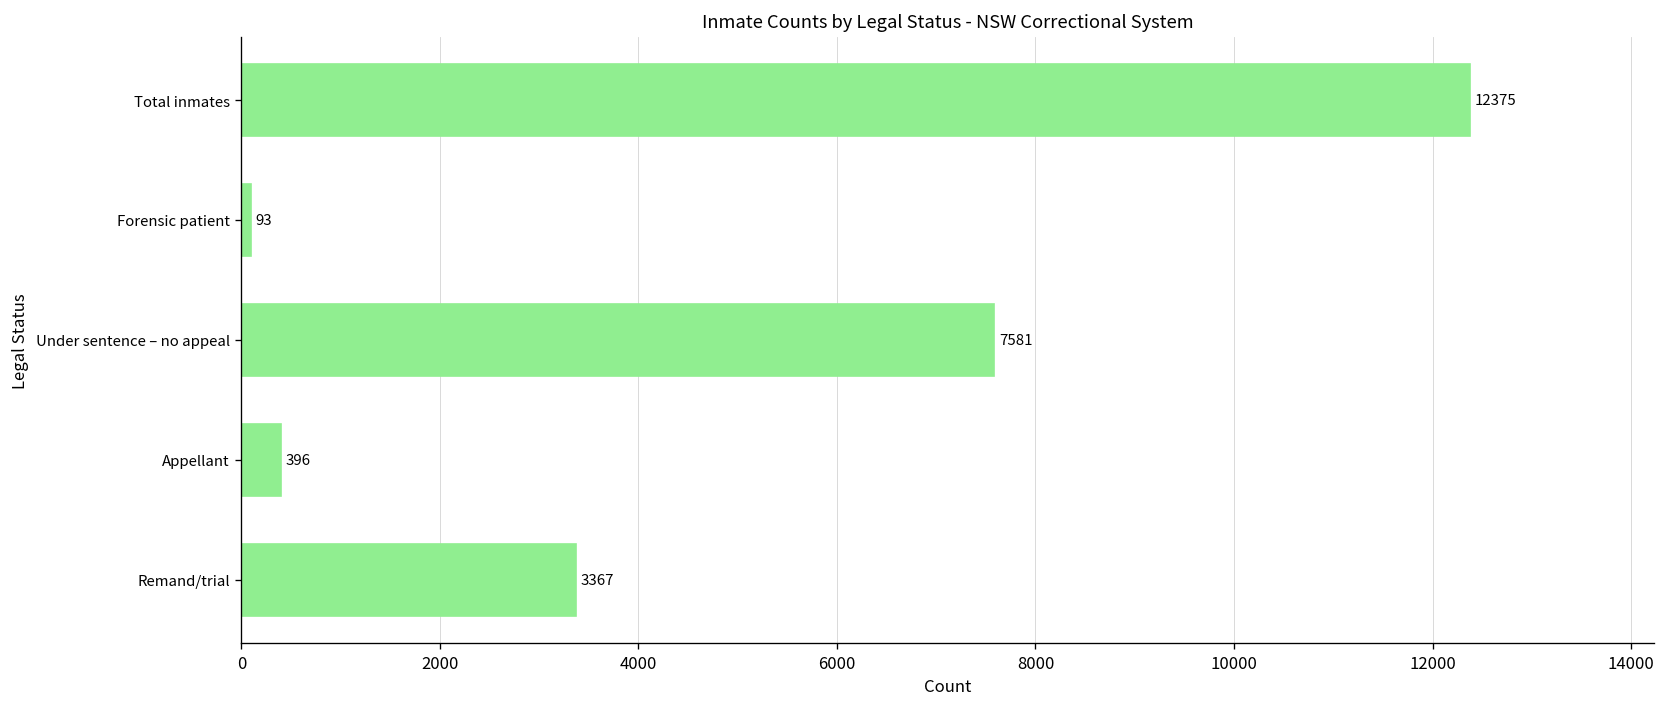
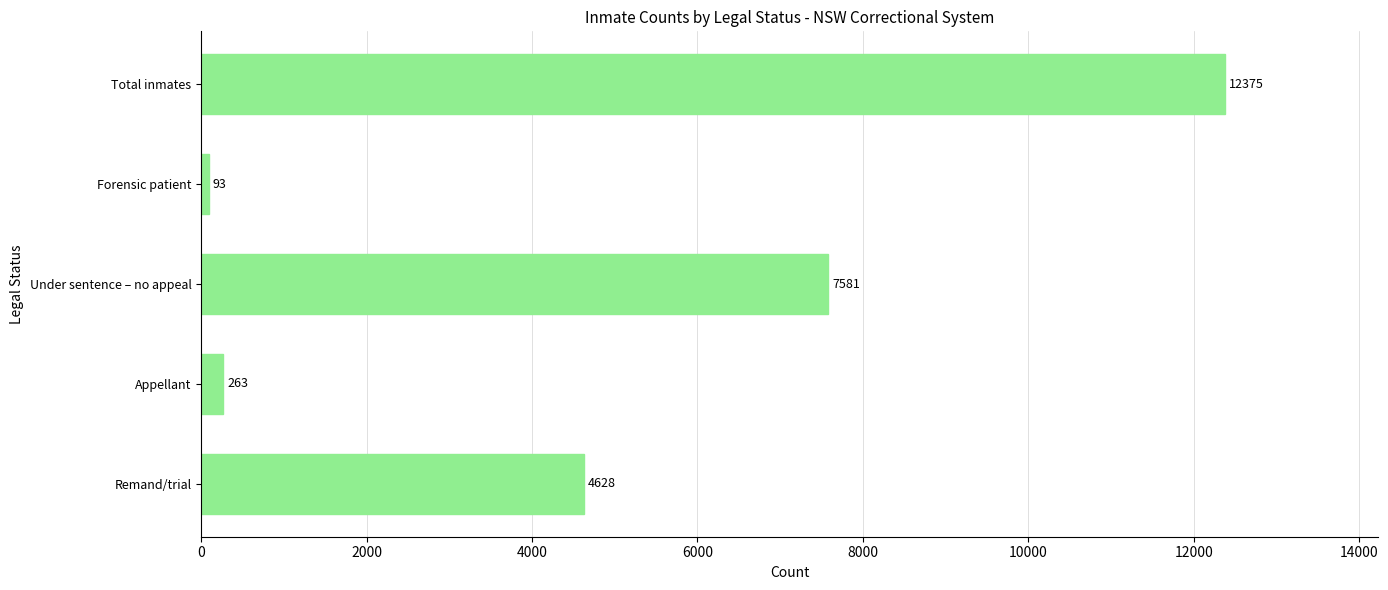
  {
    "Total inmates": 12375,
    "Forensic patient": 93,
    "Under sentence – no appeal": 7581,
-   "Appellant": 396,
-   "Remand/trial": 3367
+   "Appellant": 263,
+   "Remand/trial": 4628
  }
